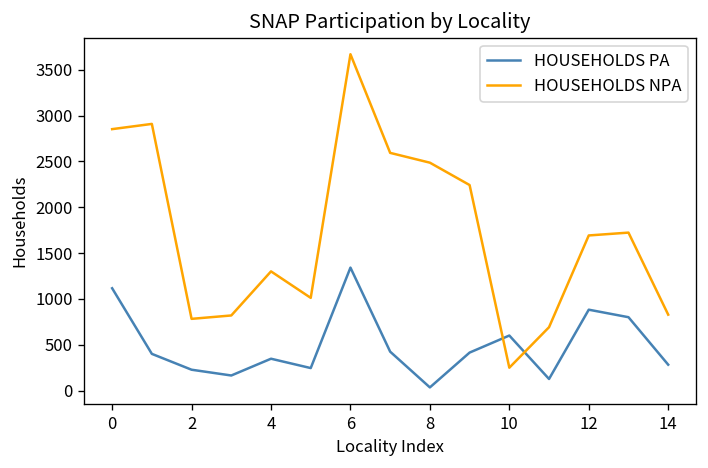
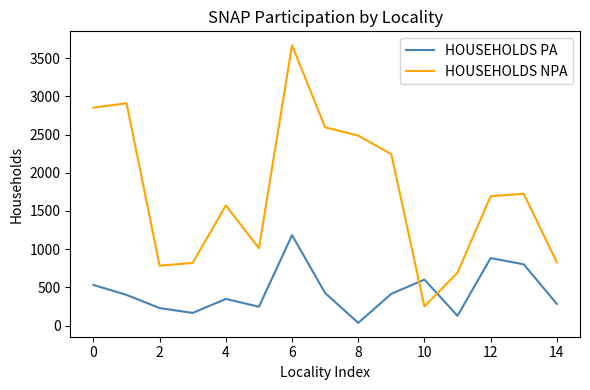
  {
    "HOUSEHOLDS PA": {
-     "0": 1100,
+     "0": 500,
      "2": 200,
      "4": 300,
-     "6": 1300,
+     "6": 1200,
      "8": 0,
      "10": 600,
      "12": 900,
      "14": 300
    },
    "HOUSEHOLDS NPA": {
      "0": 2900,
      "2": 800,
-     "4": 1300,
+     "4": 1600,
      "6": 3700,
      "8": 2500,
      "10": 300,
      "12": 1700,
      "14": 800
    }
  }
